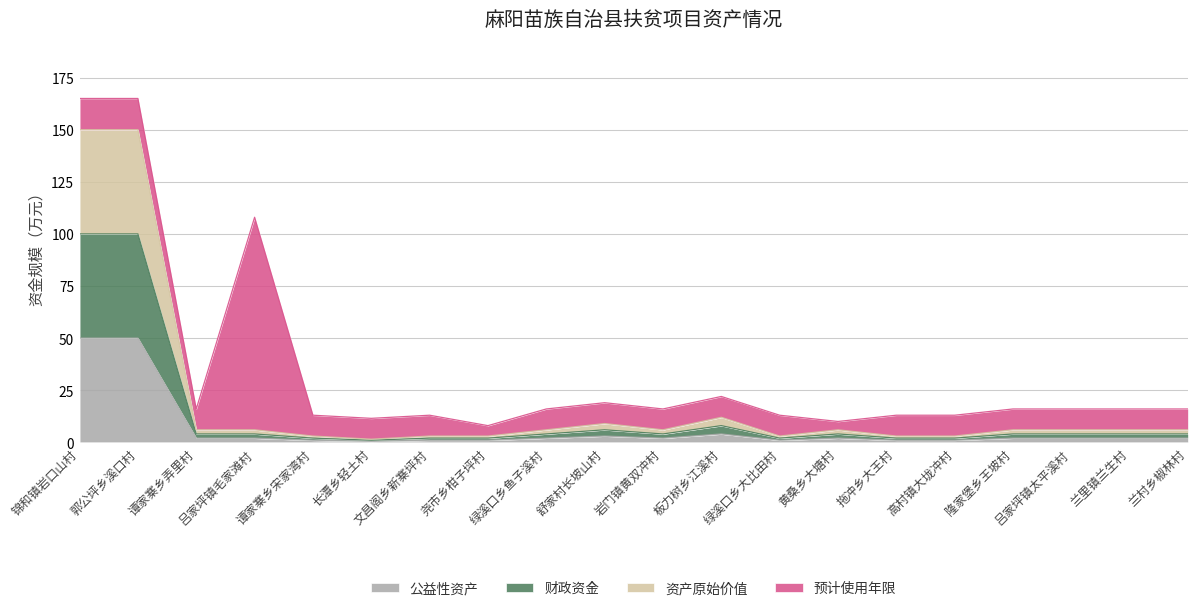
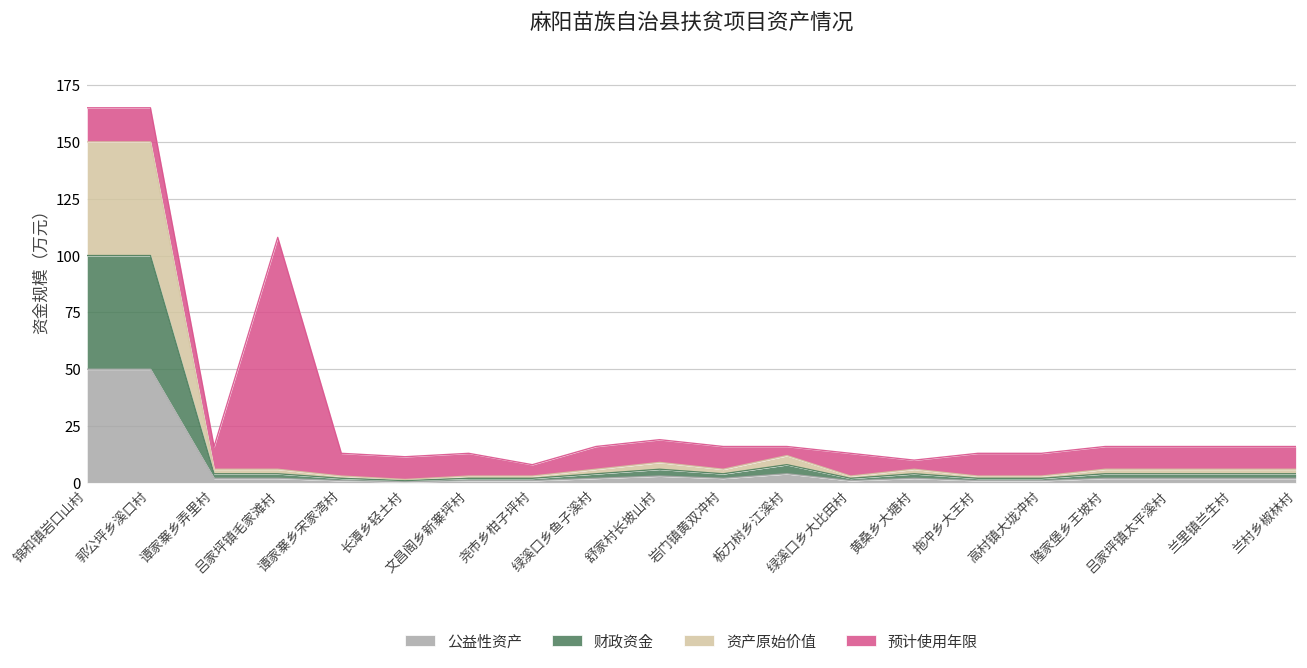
  {
    "财政资金": {
      "锦和镇岩口山村": 50,
      "郭公坪乡溪口村": 50,
      "谭家寨乡弄里村": 2,
      "吕家坪镇毛家滩村": 2,
      "绿溪口乡鱼子溪村": 2,
      "舒家村长坡山村": 3,
      "岩门镇黄双冲村": 2,
      "板力树乡江溪村": 4,
      "黄桑乡大塘村": 2,
      "隆家堡乡王坡村": 2,
      "吕家坪镇太平溪村": 2,
      "兰里镇兰生村": 2,
      "兰村乡椒林村": 2
    },
    "预计使用年限": {
      "锦和镇岩口山村": 15,
      "郭公坪乡溪口村": 15,
      "谭家寨乡弄里村": 10,
      "吕家坪镇毛家滩村": 102,
      "谭家寨乡宋家湾村": 10,
      "长潭乡轻土村": 10,
      "文昌阁乡新寨坪村": 10,
      "尧市乡柑子坪村": 5,
      "绿溪口乡鱼子溪村": 10,
      "舒家村长坡山村": 10,
      "岩门镇黄双冲村": 10,
-     "板力树乡江溪村": 10,
+     "板力树乡江溪村": 4,
      "绿溪口乡大比田村": 10,
      "黄桑乡大塘村": 4,
      "拖冲乡大王村": 10,
      "高村镇大垅冲村": 10,
      "隆家堡乡王坡村": 10,
      "吕家坪镇太平溪村": 10,
      "兰里镇兰生村": 10,
      "兰村乡椒林村": 10
    }
  }
